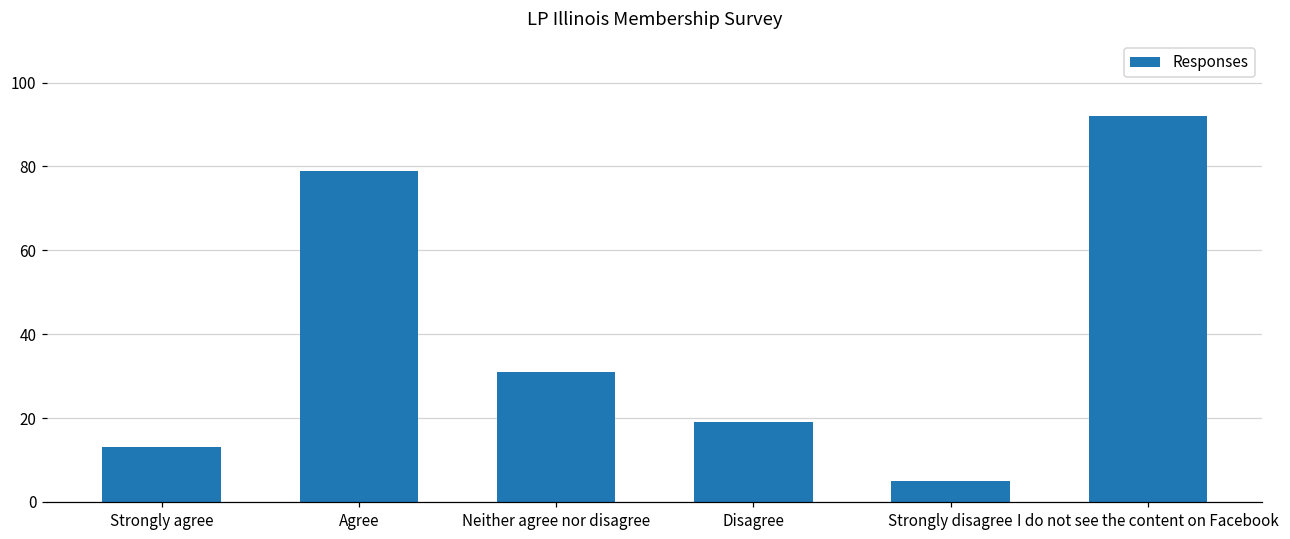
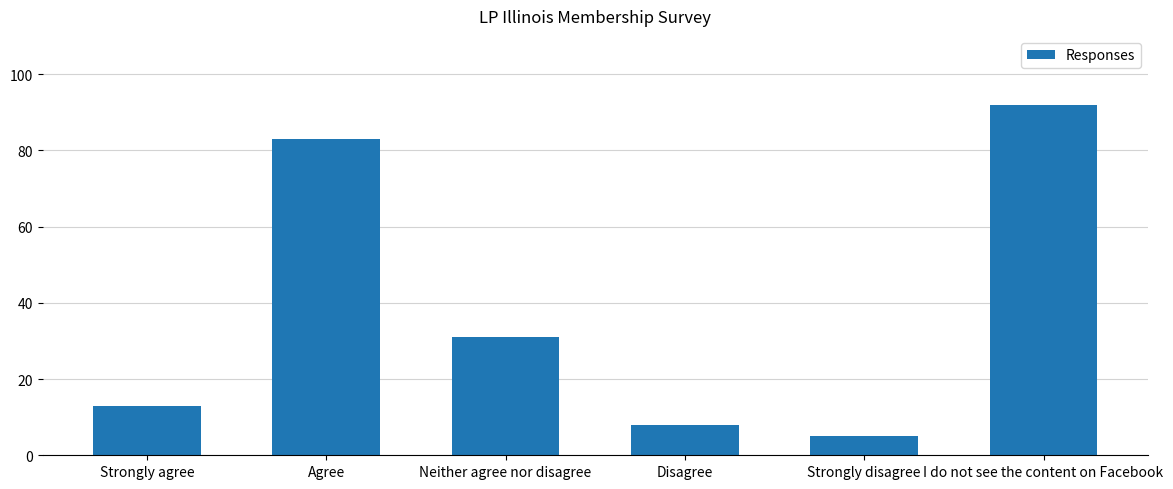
  {
    "Strongly agree": 13,
-   "Agree": 79,
+   "Agree": 83,
    "Neither agree nor disagree": 31,
-   "Disagree": 19,
+   "Disagree": 8,
    "Strongly disagree": 5,
    "I do not see the content on Facebook": 92
  }
